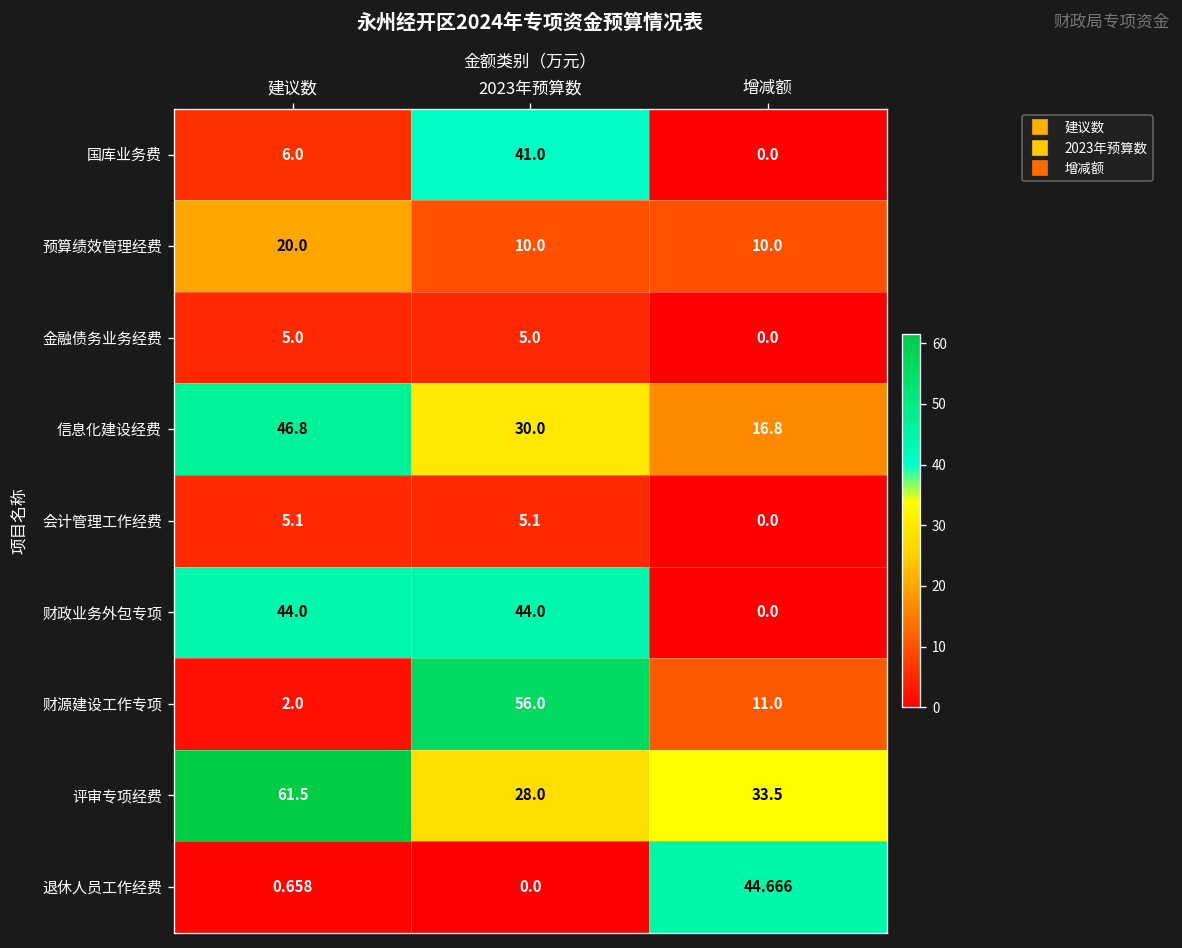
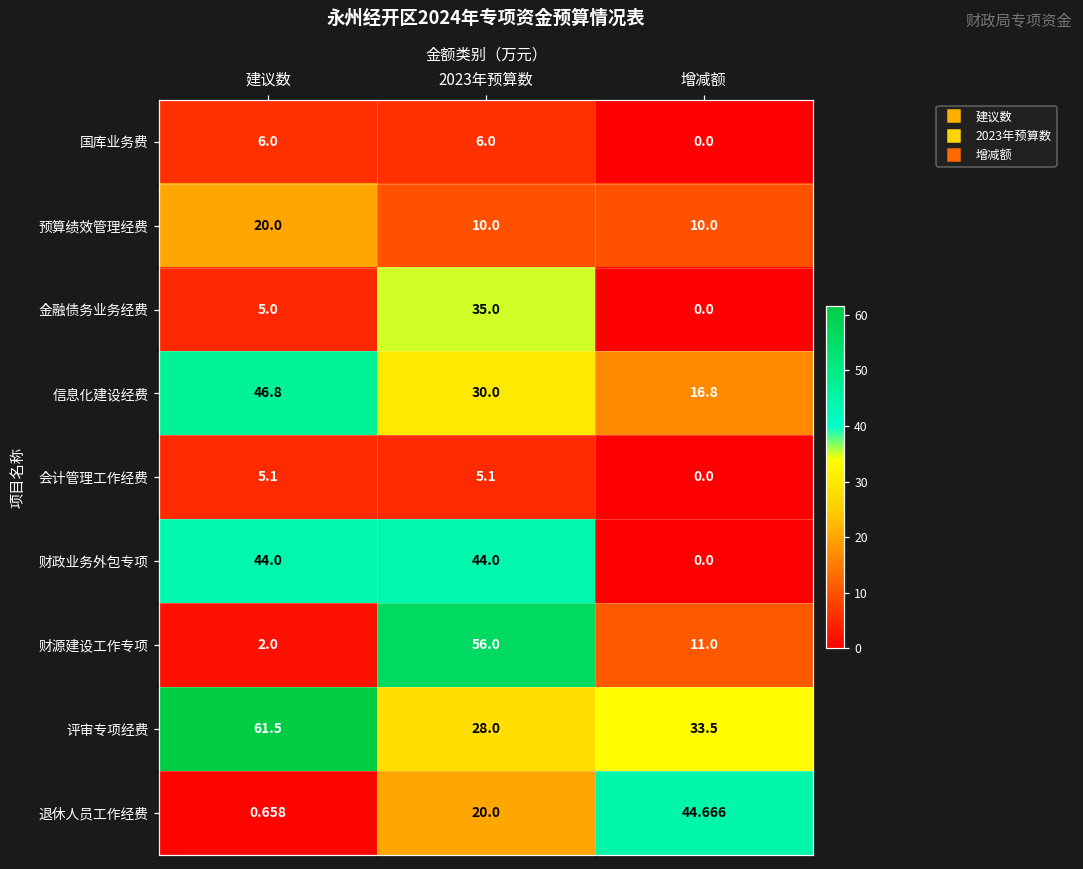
  {
    "国库业务费": {
      "建议数": 6.0,
-     "2023年预算数": 41.0,
+     "2023年预算数": 6.0,
      "增减额": 0.0
    },
    "预算绩效管理经费": {
      "建议数": 20.0,
      "2023年预算数": 10.0,
      "增减额": 10.0
    },
    "金融债务业务经费": {
      "建议数": 5.0,
-     "2023年预算数": 5.0,
+     "2023年预算数": 35.0,
      "增减额": 0.0
    },
    "信息化建设经费": {
      "建议数": 46.8,
      "2023年预算数": 30.0,
      "增减额": 16.8
    },
    "会计管理工作经费": {
      "建议数": 5.1,
      "2023年预算数": 5.1,
      "增减额": 0.0
    },
    "财政业务外包专项": {
      "建议数": 44.0,
      "2023年预算数": 44.0,
      "增减额": 0.0
    },
    "财源建设工作专项": {
      "建议数": 2.0,
      "2023年预算数": 56.0,
      "增减额": 11.0
    },
    "评审专项经费": {
      "建议数": 61.5,
      "2023年预算数": 28.0,
      "增减额": 33.5
    },
    "退休人员工作经费": {
      "建议数": 0.658,
-     "2023年预算数": 0.0,
+     "2023年预算数": 20.0,
      "增减额": 44.666
    }
  }
